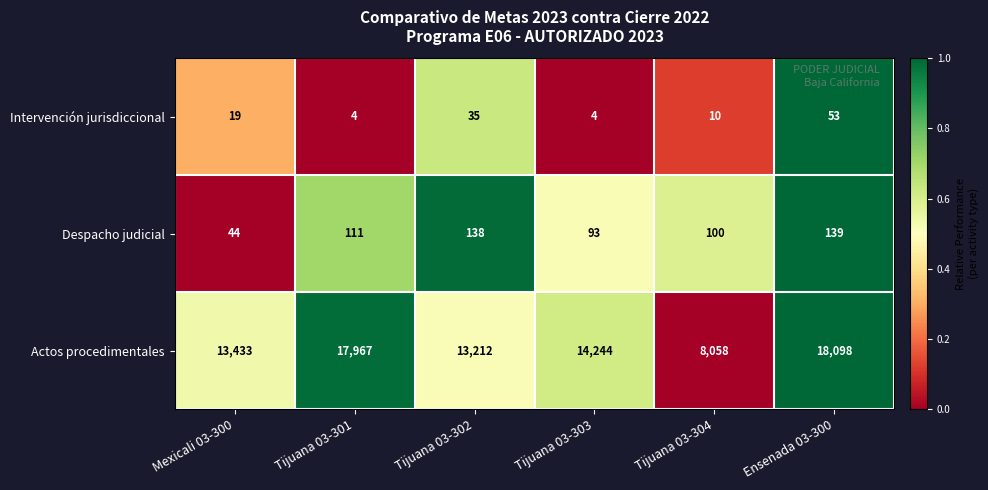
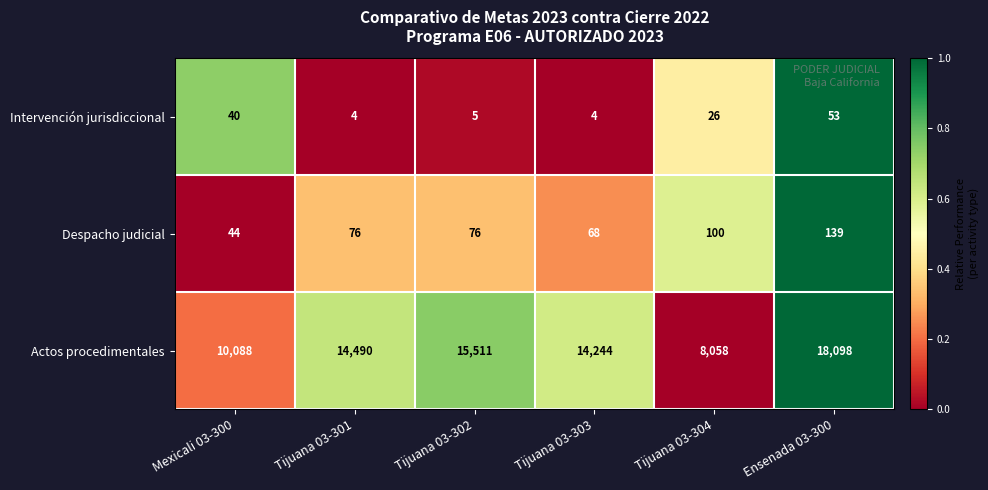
  {
    "Intervención jurisdiccional": {
-     "Mexicali 03-300": "19",
+     "Mexicali 03-300": "40",
      "Tijuana 03-301": "4",
-     "Tijuana 03-302": "35",
+     "Tijuana 03-302": "5",
      "Tijuana 03-303": "4",
-     "Tijuana 03-304": "10"
+     "Tijuana 03-304": "26"
    },
    "Despacho judicial": {
      "Mexicali 03-300": "44",
-     "Tijuana 03-301": "111",
-     "Tijuana 03-302": "138",
-     "Tijuana 03-303": "93",
+     "Tijuana 03-301": "76",
+     "Tijuana 03-302": "76",
+     "Tijuana 03-303": "68",
      "Tijuana 03-304": "100",
      "Ensenada 03-300": "139"
    },
    "Actos procedimentales": {
-     "Mexicali 03-300": "13,433",
-     "Tijuana 03-301": "17,967",
-     "Tijuana 03-302": "13,212",
+     "Mexicali 03-300": "10,088",
+     "Tijuana 03-301": "14,490",
+     "Tijuana 03-302": "15,511",
      "Tijuana 03-303": "14,244",
      "Tijuana 03-304": "8,058",
      "Ensenada 03-300": "18,098"
    }
  }
